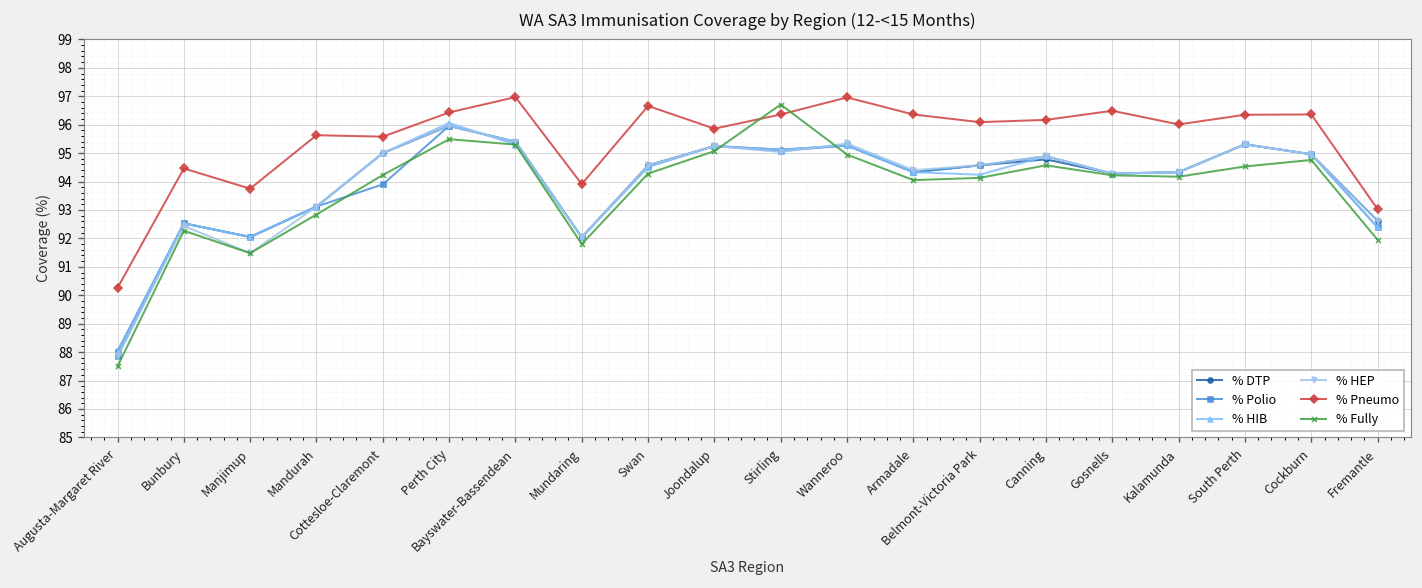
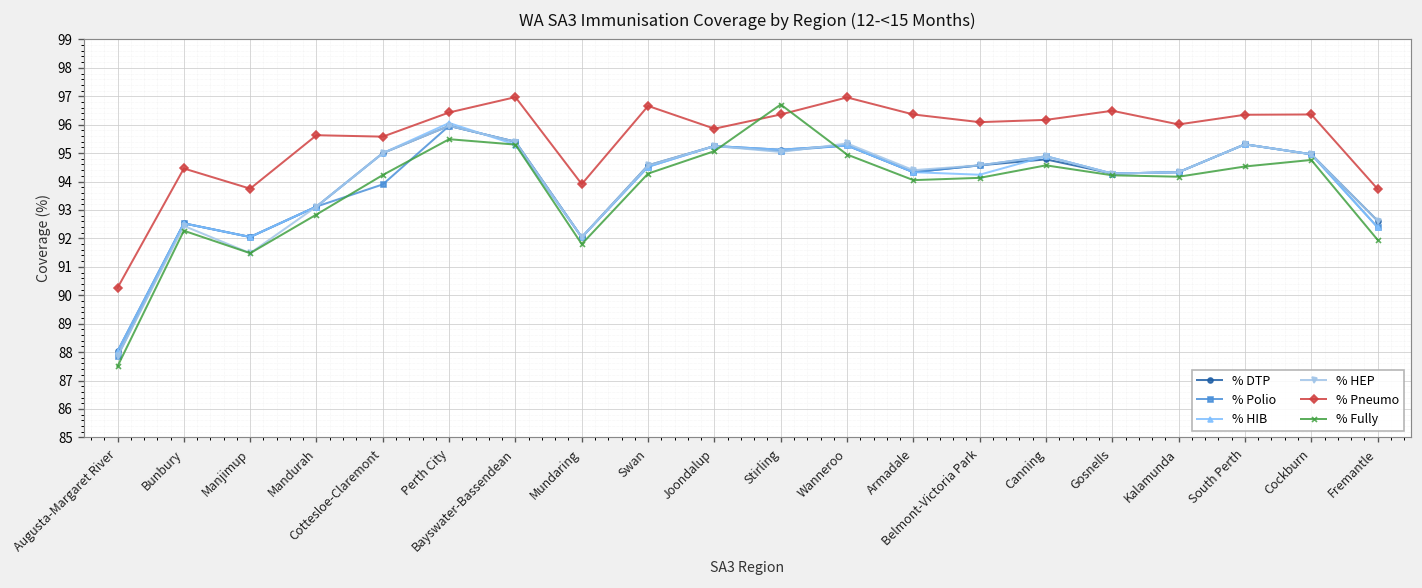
  {
    "% DTP": {
      "Canning": 94.8
    },
    "% Polio": {
      "Cottesloe-Claremont": 93.9
    },
    "% Pneumo": {
      "Augusta-Margaret River": 90.3,
      "Bunbury": 94.5,
      "Manjimup": 93.8,
      "Mandurah": 95.6,
      "Cottesloe-Claremont": 95.6,
      "Perth City": 96.4,
      "Bayswater-Bassendean": 97.0,
      "Mundaring": 93.9,
      "Swan": 96.7,
      "Joondalup": 95.9,
      "Stirling": 96.4,
      "Wanneroo": 97.0,
      "Armadale": 96.4,
      "Belmont-Victoria Park": 96.1,
      "Canning": 96.2,
      "Gosnells": 96.5,
      "Kalamunda": 96.0,
      "South Perth": 96.4,
      "Cockburn": 96.4,
-     "Fremantle": 93.0
+     "Fremantle": 93.7
    },
    "% Fully": {
      "Augusta-Margaret River": 87.5,
      "Bunbury": 92.3,
      "Mandurah": 92.8,
      "Cottesloe-Claremont": 94.2,
      "Perth City": 95.5,
      "Mundaring": 91.8,
      "Swan": 94.3,
      "Joondalup": 95.1,
      "Stirling": 96.7,
      "Wanneroo": 95.0,
      "Armadale": 94.1,
      "Belmont-Victoria Park": 94.1,
      "Canning": 94.6,
      "Kalamunda": 94.2,
      "South Perth": 94.5,
      "Cockburn": 94.8,
      "Fremantle": 92.0
    }
  }
